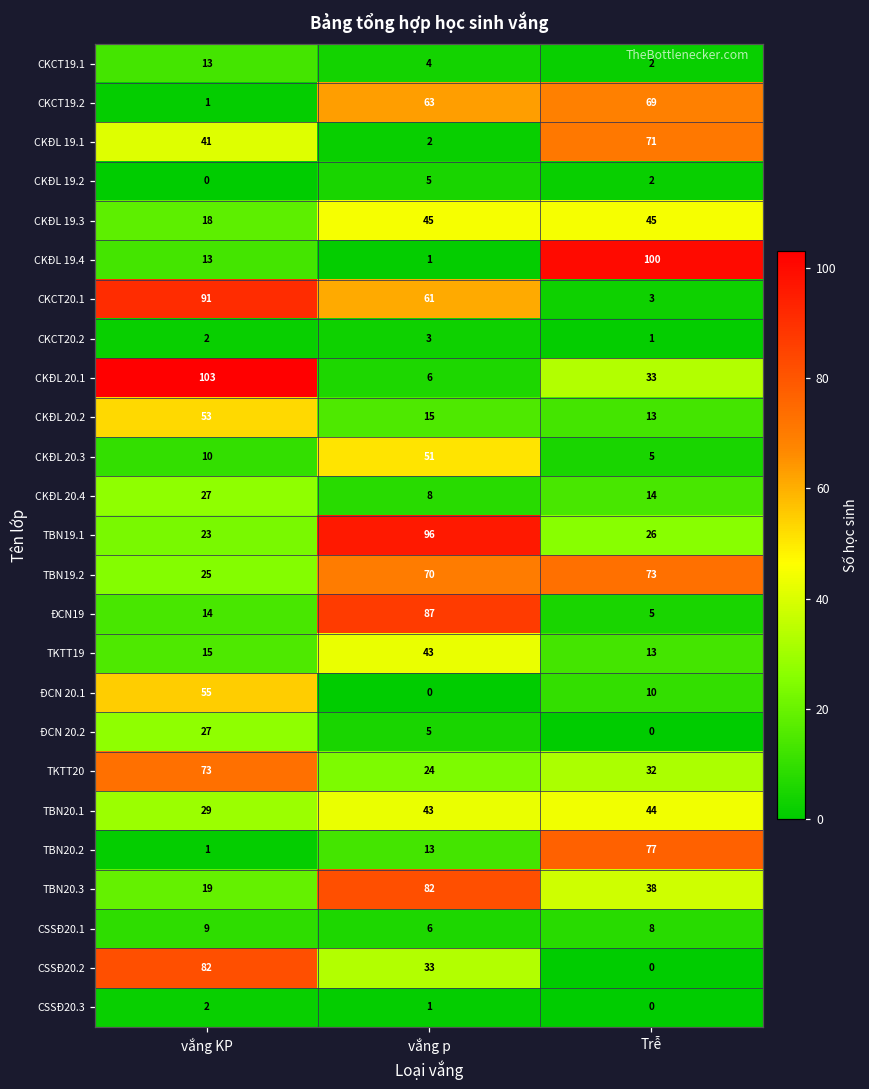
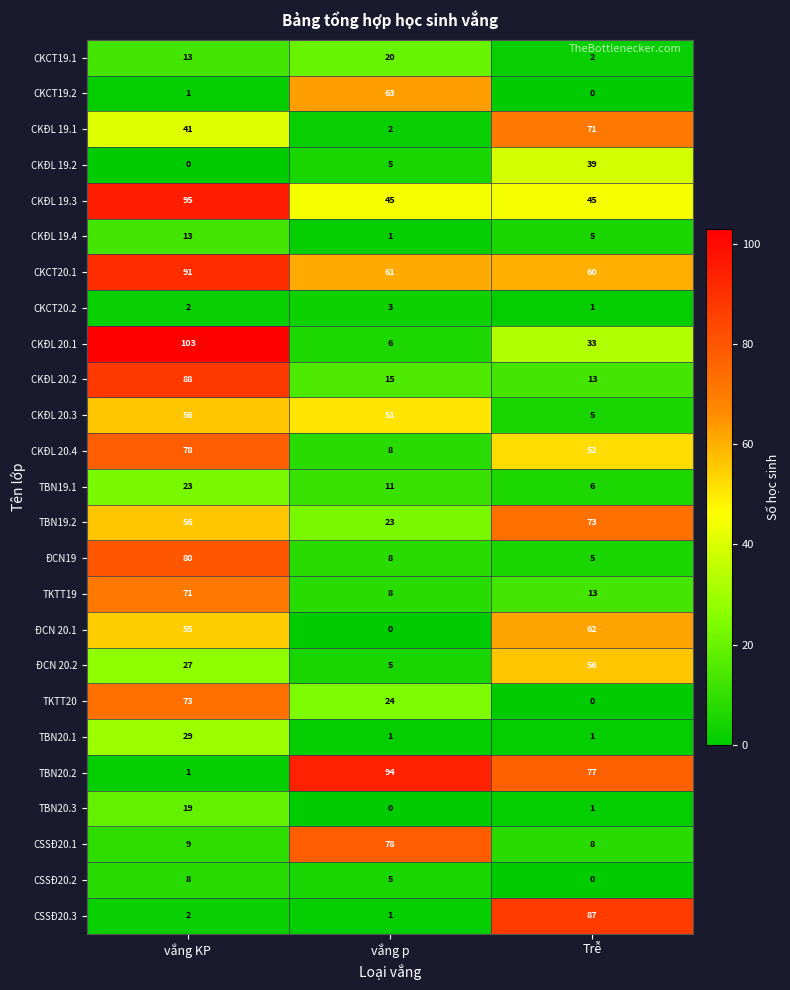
  {
    "CKCT19.1": {
      "vắng KP": 13,
-     "vắng p": 4
+     "vắng p": 20
    },
    "CKCT19.2": {
      "vắng KP": 1,
      "vắng p": 63,
-     "Trễ": 69
+     "Trễ": 0
    },
    "CKĐL 19.1": {
      "vắng KP": 41,
      "vắng p": 2,
      "Trễ": 71
    },
    "CKĐL 19.2": {
      "vắng KP": 0,
      "vắng p": 5,
-     "Trễ": 2
+     "Trễ": 39
    },
    "CKĐL 19.3": {
-     "vắng KP": 18,
+     "vắng KP": 95,
      "vắng p": 45,
      "Trễ": 45
    },
    "CKĐL 19.4": {
      "vắng KP": 13,
      "vắng p": 1,
-     "Trễ": 100
+     "Trễ": 5
    },
    "CKCT20.1": {
      "vắng KP": 91,
      "vắng p": 61,
-     "Trễ": 3
+     "Trễ": 60
    },
    "CKCT20.2": {
      "vắng KP": 2,
      "vắng p": 3,
      "Trễ": 1
    },
    "CKĐL 20.1": {
      "vắng KP": 103,
      "vắng p": 6,
      "Trễ": 33
    },
    "CKĐL 20.2": {
-     "vắng KP": 53,
+     "vắng KP": 88,
      "vắng p": 15,
      "Trễ": 13
    },
    "CKĐL 20.3": {
-     "vắng KP": 10,
+     "vắng KP": 56,
      "vắng p": 51,
      "Trễ": 5
    },
    "CKĐL 20.4": {
-     "vắng KP": 27,
+     "vắng KP": 78,
      "vắng p": 8,
-     "Trễ": 14
+     "Trễ": 52
    },
    "TBN19.1": {
      "vắng KP": 23,
-     "vắng p": 96,
-     "Trễ": 26
+     "vắng p": 11,
+     "Trễ": 6
    },
    "TBN19.2": {
-     "vắng KP": 25,
-     "vắng p": 70,
+     "vắng KP": 56,
+     "vắng p": 23,
      "Trễ": 73
    },
    "ĐCN19": {
-     "vắng KP": 14,
-     "vắng p": 87,
+     "vắng KP": 80,
+     "vắng p": 8,
      "Trễ": 5
    },
    "TKTT19": {
-     "vắng KP": 15,
-     "vắng p": 43,
+     "vắng KP": 71,
+     "vắng p": 8,
      "Trễ": 13
    },
    "ĐCN 20.1": {
      "vắng KP": 55,
      "vắng p": 0,
-     "Trễ": 10
+     "Trễ": 62
    },
    "ĐCN 20.2": {
      "vắng KP": 27,
      "vắng p": 5,
-     "Trễ": 0
+     "Trễ": 56
    },
    "TKTT20": {
      "vắng KP": 73,
      "vắng p": 24,
-     "Trễ": 32
+     "Trễ": 0
    },
    "TBN20.1": {
      "vắng KP": 29,
-     "vắng p": 43,
-     "Trễ": 44
+     "vắng p": 1,
+     "Trễ": 1
    },
    "TBN20.2": {
      "vắng KP": 1,
-     "vắng p": 13,
+     "vắng p": 94,
      "Trễ": 77
    },
    "TBN20.3": {
      "vắng KP": 19,
-     "vắng p": 82,
-     "Trễ": 38
+     "vắng p": 0,
+     "Trễ": 1
    },
    "CSSĐ20.1": {
      "vắng KP": 9,
-     "vắng p": 6,
+     "vắng p": 78,
      "Trễ": 8
    },
    "CSSĐ20.2": {
-     "vắng KP": 82,
-     "vắng p": 33,
+     "vắng KP": 8,
+     "vắng p": 5,
      "Trễ": 0
    },
    "CSSĐ20.3": {
      "vắng KP": 2,
      "vắng p": 1,
-     "Trễ": 0
+     "Trễ": 87
    }
  }
